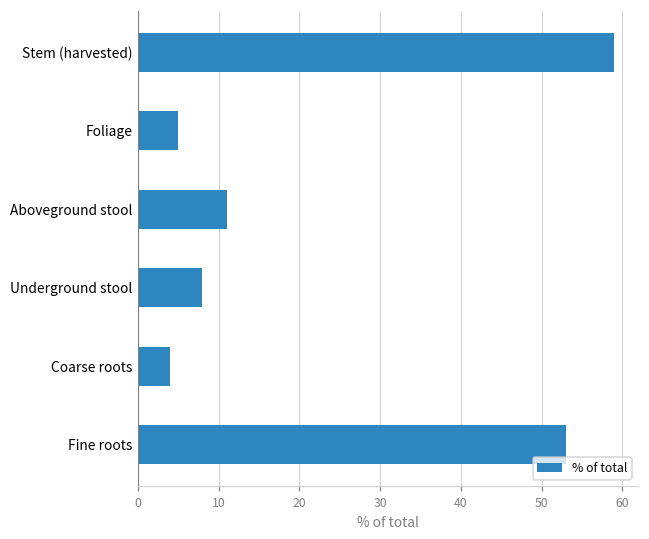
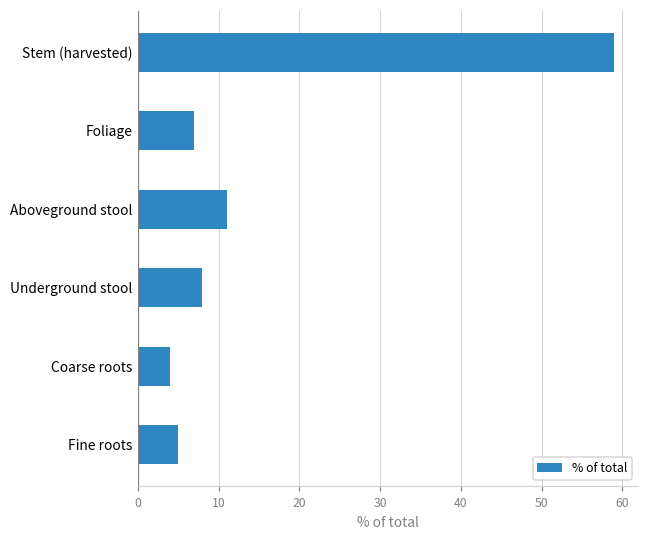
  {
    "Stem (harvested)": 59,
-   "Foliage": 5,
+   "Foliage": 7,
    "Aboveground stool": 11,
    "Underground stool": 8,
    "Coarse roots": 4,
-   "Fine roots": 53
+   "Fine roots": 5
  }
